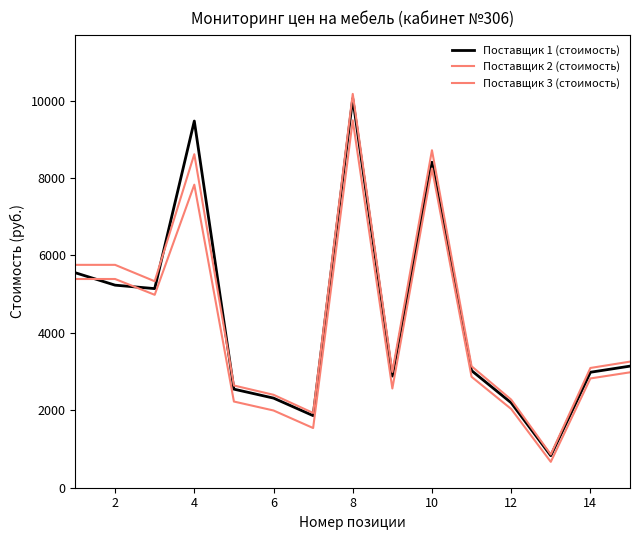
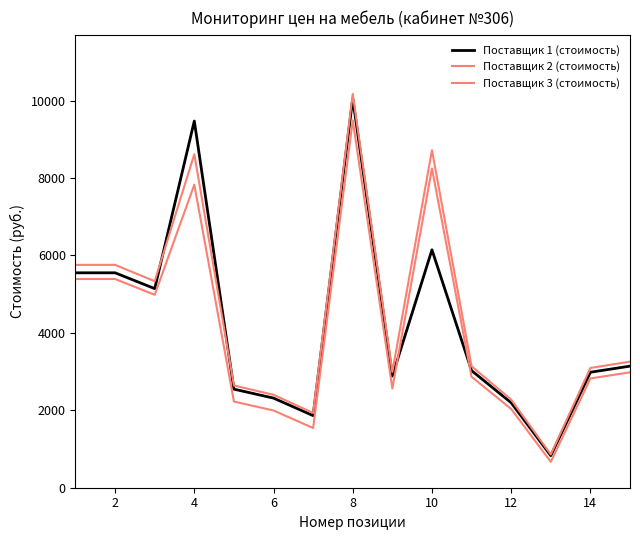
  {
    "Поставщик 1 (стоимость)": {
-     "2": 5200,
+     "2": 5600,
      "4": 9500,
      "6": 2300,
      "8": 10100,
-     "10": 8400,
+     "10": 6100,
      "12": 2200,
      "14": 3000
    }
  }
